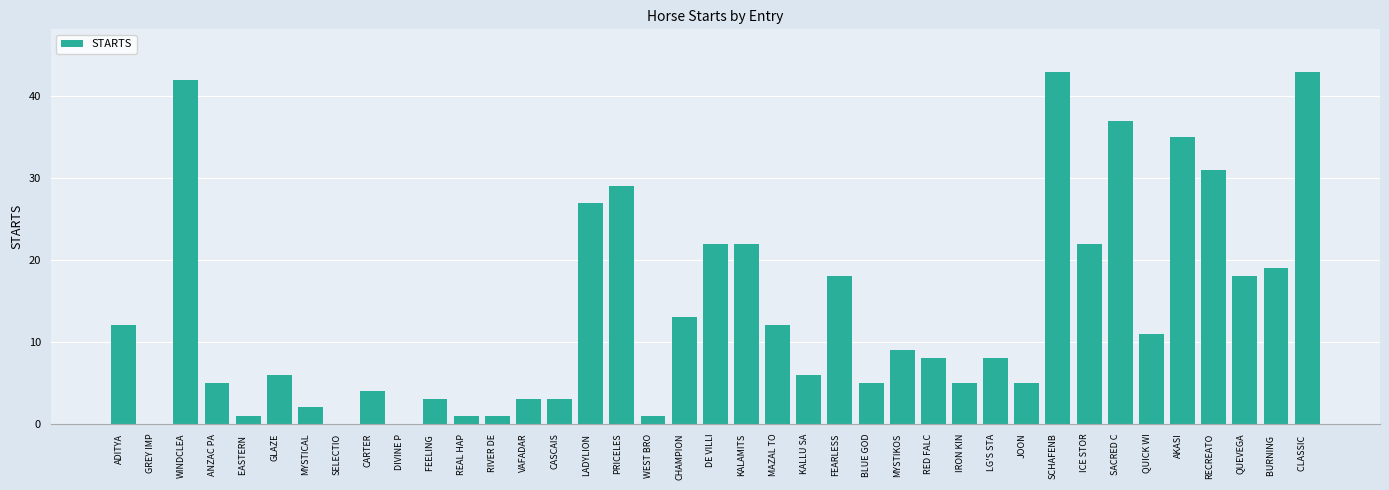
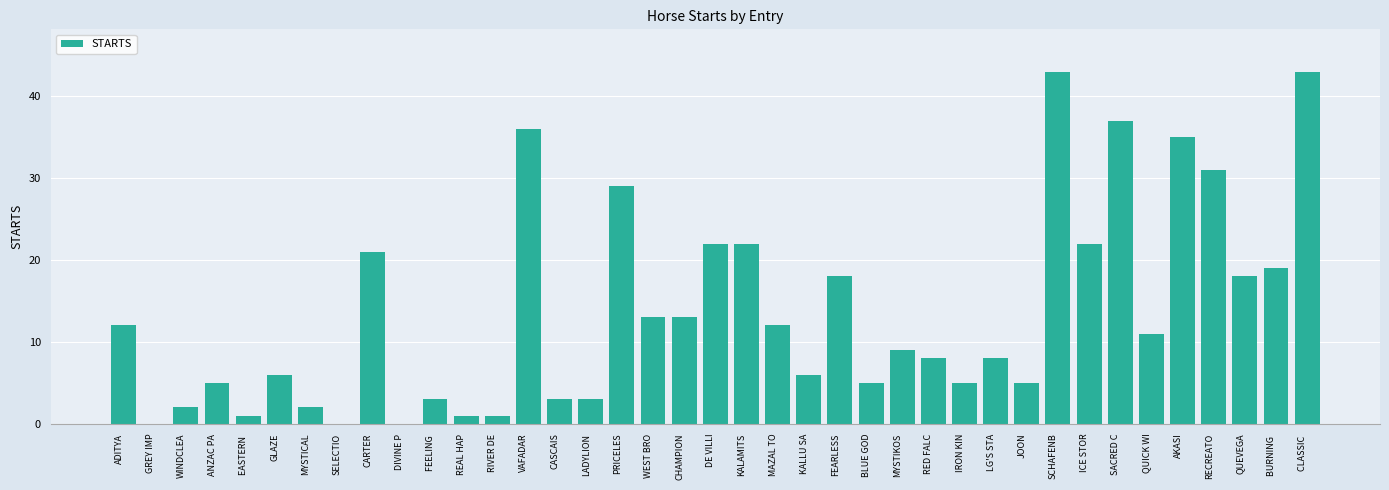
  {
    "ADITYA": 12,
    "GREY IMP": 0,
-   "WINDCLEA": 42,
+   "WINDCLEA": 2,
    "ANZAC PA": 5,
    "EASTERN": 1,
    "GLAZE": 6,
    "MYSTICAL": 2,
    "SELECTIO": 0,
-   "CARTER": 4,
+   "CARTER": 21,
    "DIVINE P": 0,
    "FEELING": 3,
    "REAL HAP": 1,
    "RIVER DE": 1,
-   "VAFADAR": 3,
+   "VAFADAR": 36,
    "CASCAIS": 3,
-   "LADYLION": 27,
+   "LADYLION": 3,
    "PRICELES": 29,
-   "WEST BRO": 1,
+   "WEST BRO": 13,
    "CHAMPION": 13,
    "DE VILLI": 22,
    "KALAMITS": 22,
    "MAZAL TO": 12,
    "KALLU SA": 6,
    "FEARLESS": 18,
    "BLUE GOD": 5,
    "MYSTIKOS": 9,
    "RED FALC": 8,
    "IRON KIN": 5,
    "LG'S STA": 8,
    "JOON": 5,
    "SCHAFENB": 43,
    "ICE STOR": 22,
    "SACRED C": 37,
    "QUICK WI": 11,
    "AKASI": 35,
    "RECREATO": 31,
    "QUEVEGA": 18,
    "BURNING": 19,
    "CLASSIC": 43
  }
